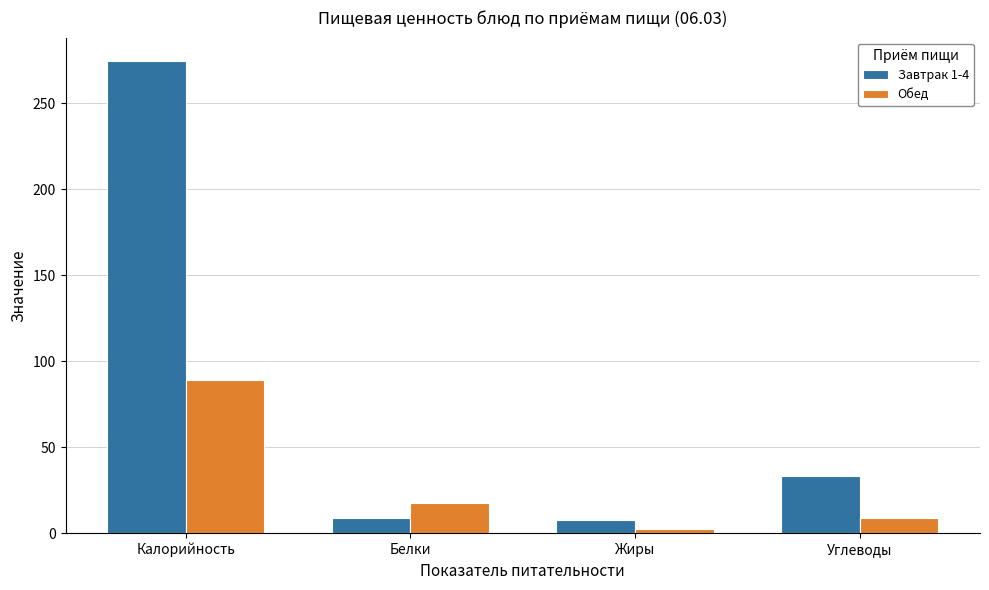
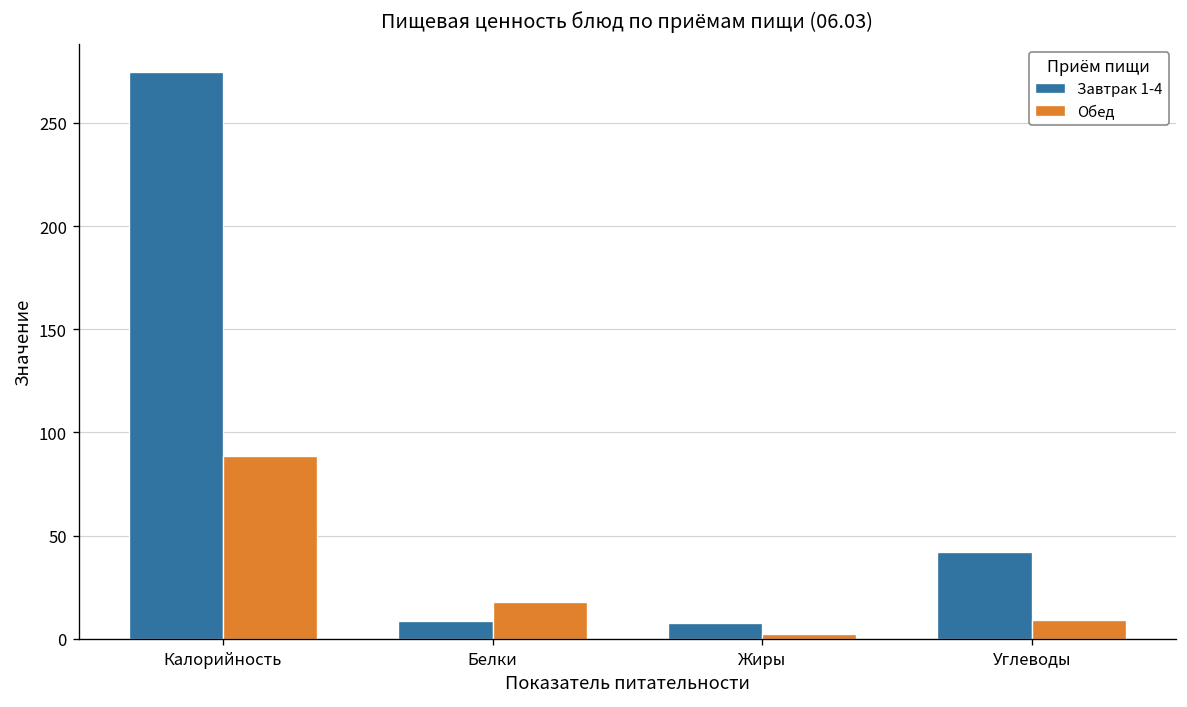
  {
    "Завтрак 1-4": {
      "Калорийность": 274,
      "Белки": 9,
      "Жиры": 8,
-     "Углеводы": 33
+     "Углеводы": 42
    },
    "Обед": {
      "Калорийность": 89,
      "Белки": 18,
      "Жиры": 2,
      "Углеводы": 9
    }
  }
